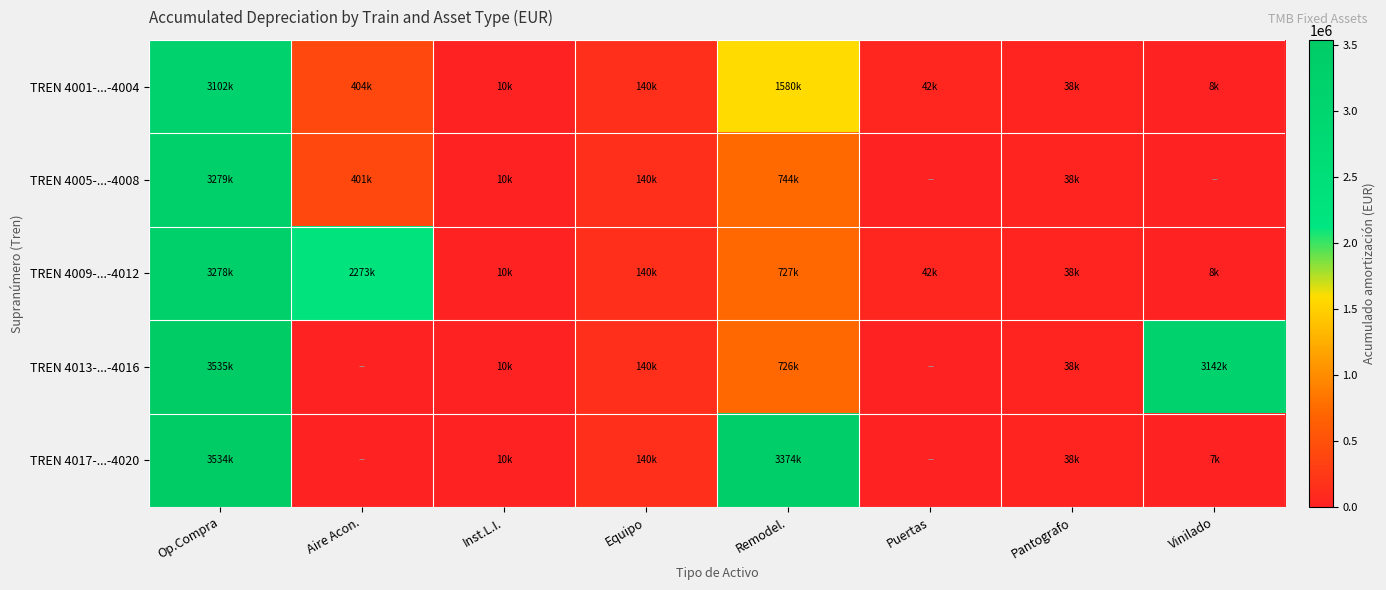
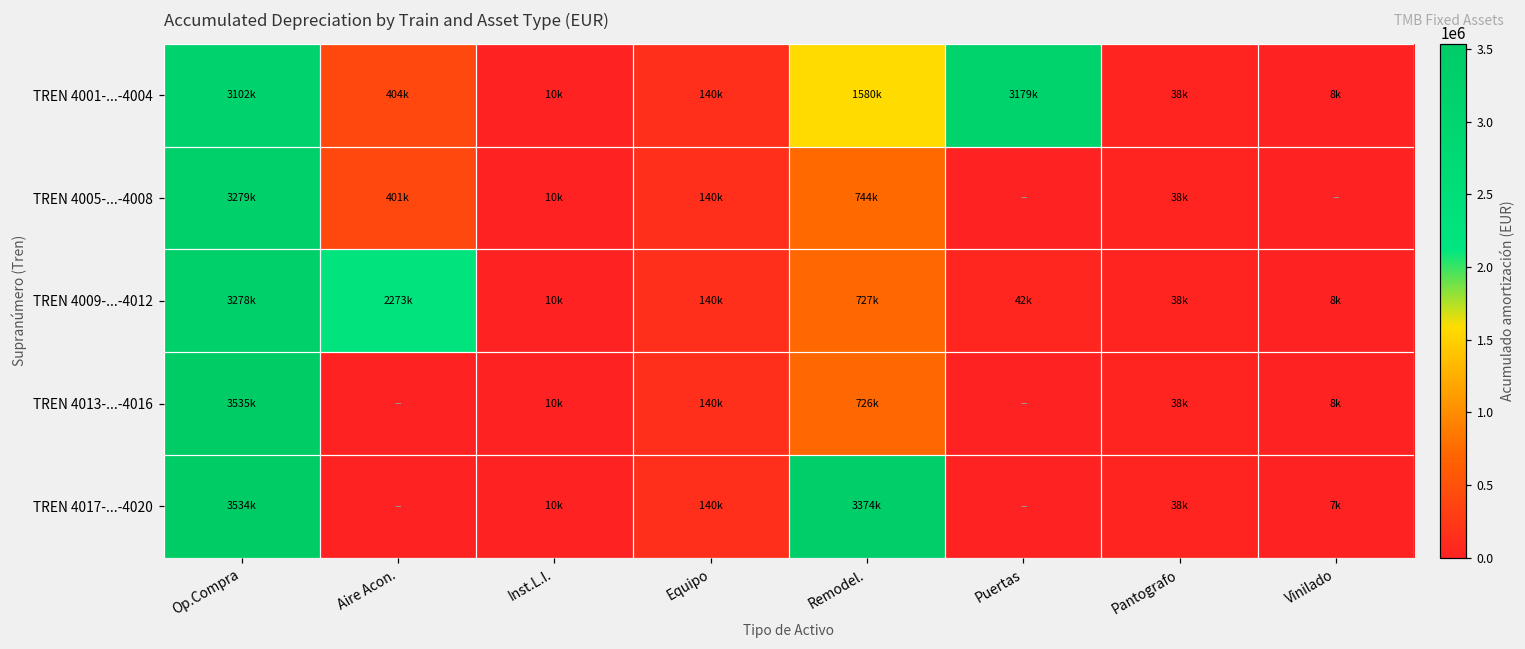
  {
    "TREN 4001-...-4004": {
      "Op.Compra": "3102k",
      "Aire Acon.": "404k",
      "Inst.L.I.": "10k",
      "Equipo": "140k",
      "Remodel.": "1580k",
-     "Puertas": "42k",
+     "Puertas": "3179k",
      "Pantografo": "38k",
      "Vinilado": "8k"
    },
    "TREN 4005-...-4008": {
      "Op.Compra": "3279k",
      "Aire Acon.": "401k",
      "Inst.L.I.": "10k",
      "Equipo": "140k",
      "Remodel.": "744k",
      "Pantografo": "38k"
    },
    "TREN 4009-...-4012": {
      "Op.Compra": "3278k",
      "Aire Acon.": "2273k",
      "Inst.L.I.": "10k",
      "Equipo": "140k",
      "Remodel.": "727k",
      "Puertas": "42k",
      "Pantografo": "38k",
      "Vinilado": "8k"
    },
    "TREN 4013-...-4016": {
      "Op.Compra": "3535k",
      "Inst.L.I.": "10k",
      "Equipo": "140k",
      "Remodel.": "726k",
      "Pantografo": "38k",
-     "Vinilado": "3142k"
+     "Vinilado": "8k"
    },
    "TREN 4017-...-4020": {
      "Op.Compra": "3534k",
      "Inst.L.I.": "10k",
      "Equipo": "140k",
      "Remodel.": "3374k",
      "Pantografo": "38k",
      "Vinilado": "7k"
    }
  }
